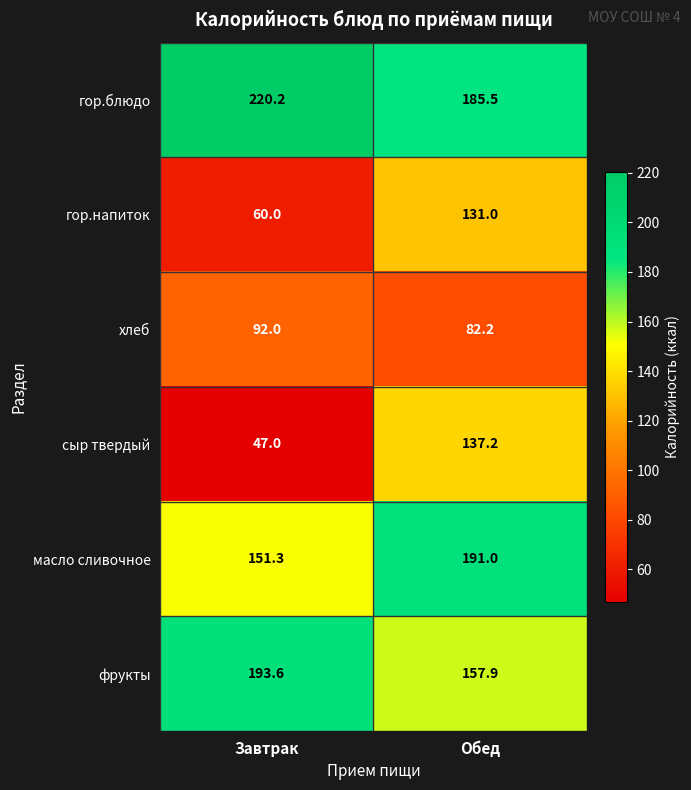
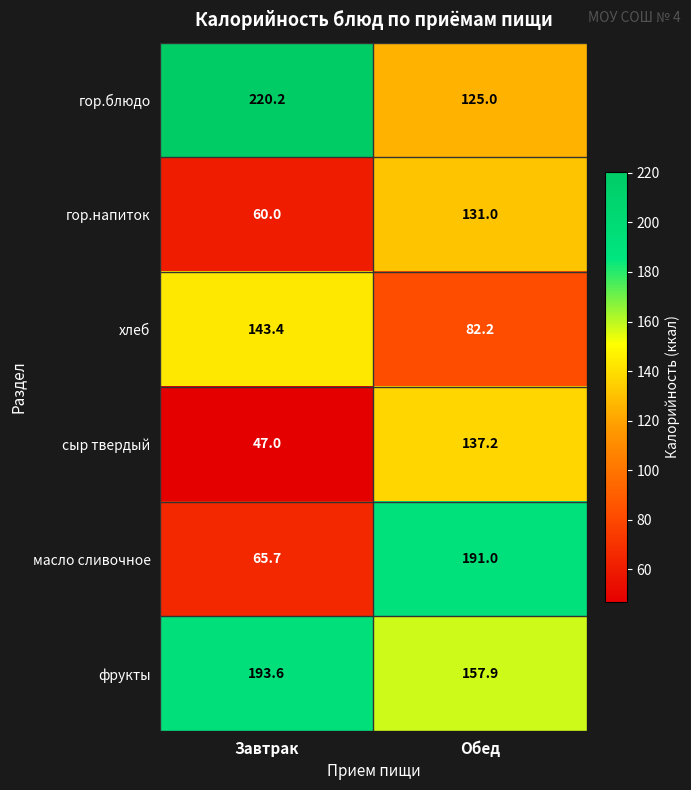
  {
    "гор.блюдо": {
      "Завтрак": 220.2,
-     "Обед": 185.5
+     "Обед": 125.0
    },
    "гор.напиток": {
      "Завтрак": 60.0,
      "Обед": 131.0
    },
    "хлеб": {
-     "Завтрак": 92.0,
+     "Завтрак": 143.4,
      "Обед": 82.2
    },
    "сыр твердый": {
      "Завтрак": 47.0,
      "Обед": 137.2
    },
    "масло сливочное": {
-     "Завтрак": 151.3,
+     "Завтрак": 65.7,
      "Обед": 191.0
    },
    "фрукты": {
      "Завтрак": 193.6,
      "Обед": 157.9
    }
  }
